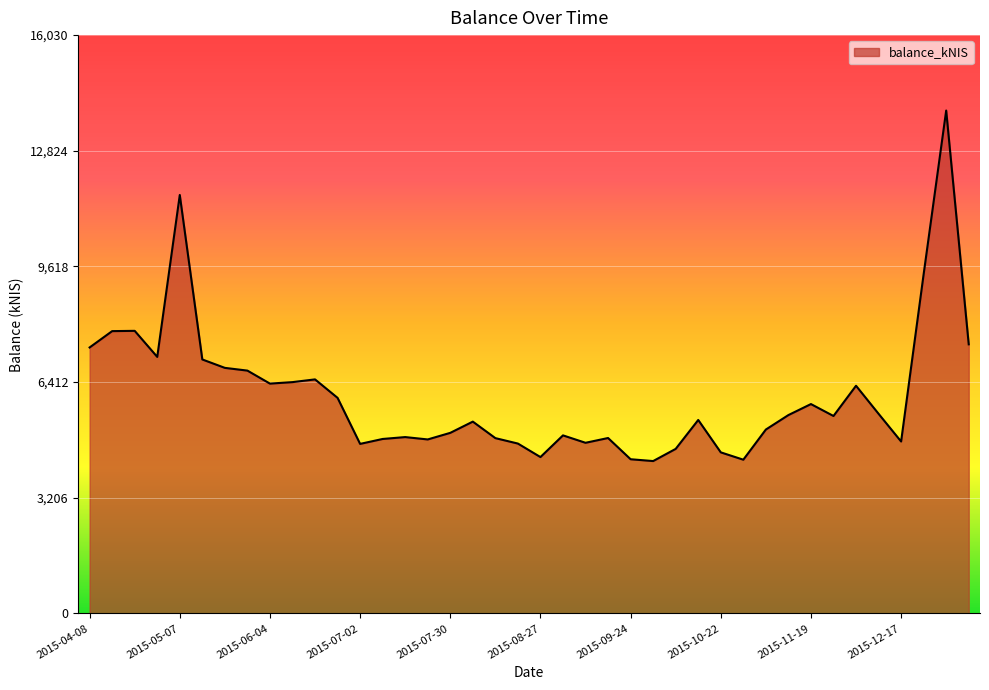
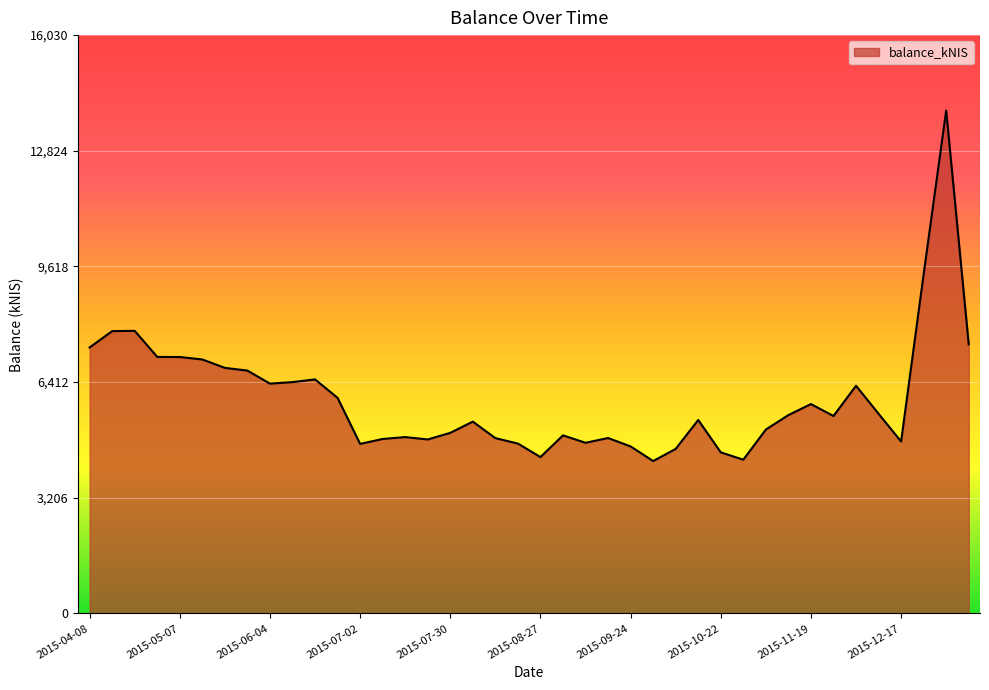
  {
    "2015-04-08": "7,400",
-   "2015-05-07": "11,600",
+   "2015-05-07": "7,100",
    "2015-06-04": "6,400",
    "2015-07-02": "4,700",
    "2015-07-30": "5,000",
    "2015-08-27": "4,300",
-   "2015-09-24": "4,300",
+   "2015-09-24": "4,600",
    "2015-10-22": "4,500",
    "2015-11-19": "5,800",
    "2015-12-17": "4,800"
  }
